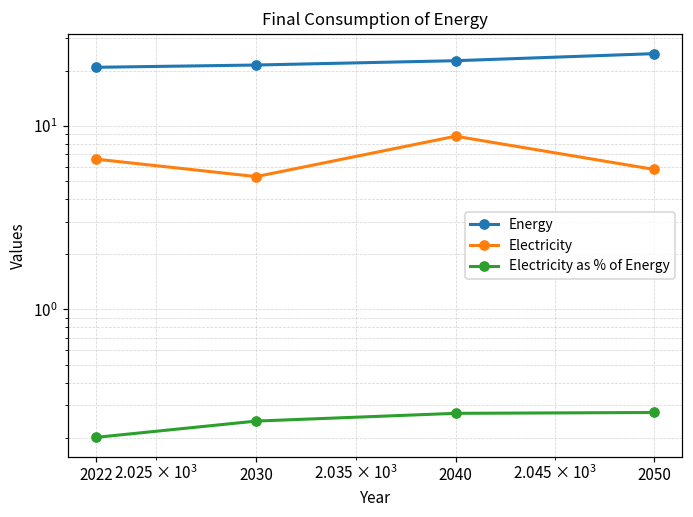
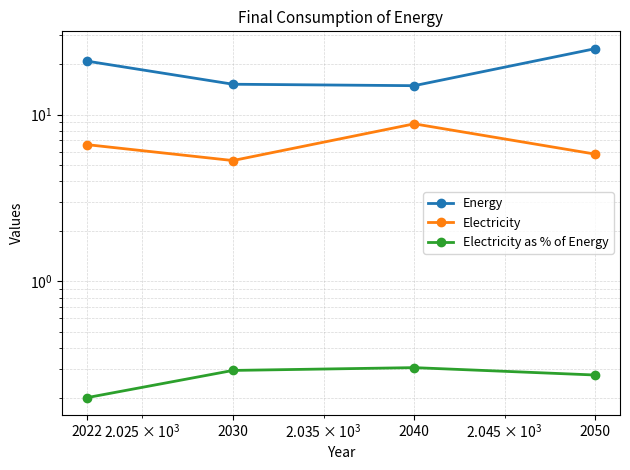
  {
    "Energy": {
      "2022": 21,
-     "2030": 22,
-     "2040": 23,
+     "2030": 15,
+     "2040": 15,
      "2050": 25
    },
    "Electricity": {
      "2022": 6.6,
      "2030": 5.3,
      "2040": 9,
      "2050": 5.8
    },
    "Electricity as % of Energy": {
      "2022": 0.20,
-     "2030": 0.25,
-     "2040": 0.27,
+     "2030": 0.29,
+     "2040": 0.30,
      "2050": 0.27
    }
  }
